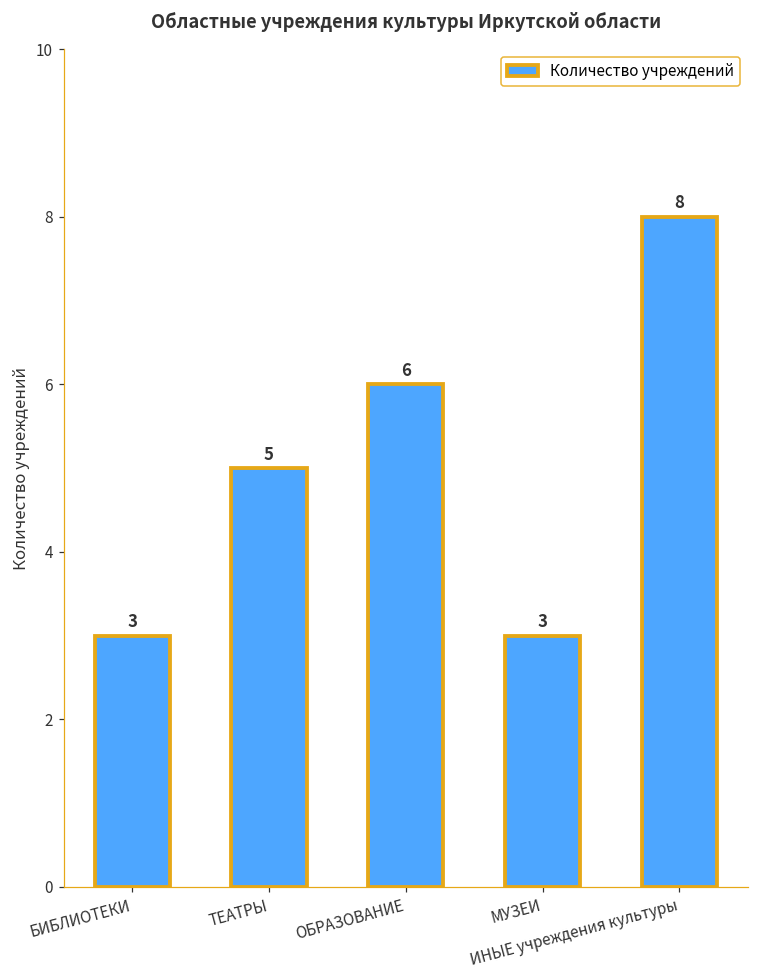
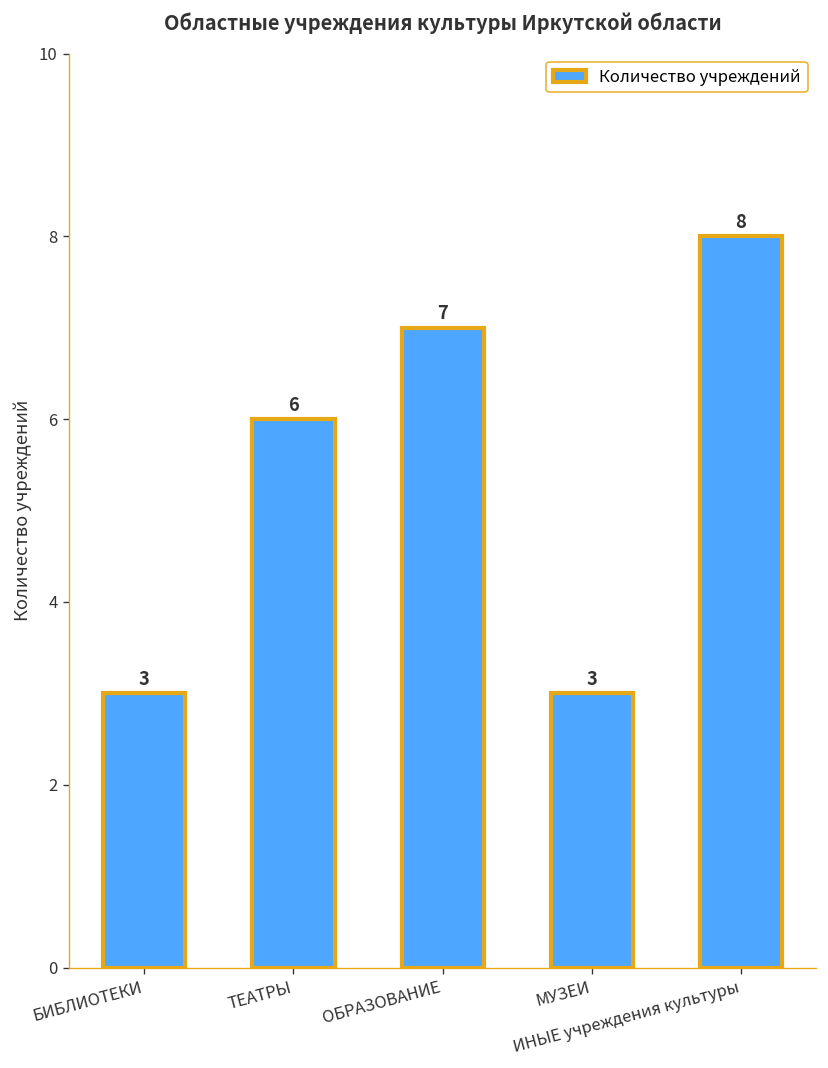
  {
    "БИБЛИОТЕКИ": 3,
-   "ТЕАТРЫ": 5,
-   "ОБРАЗОВАНИЕ": 6,
+   "ТЕАТРЫ": 6,
+   "ОБРАЗОВАНИЕ": 7,
    "МУЗЕИ": 3,
    "ИНЫЕ учреждения культуры": 8
  }
